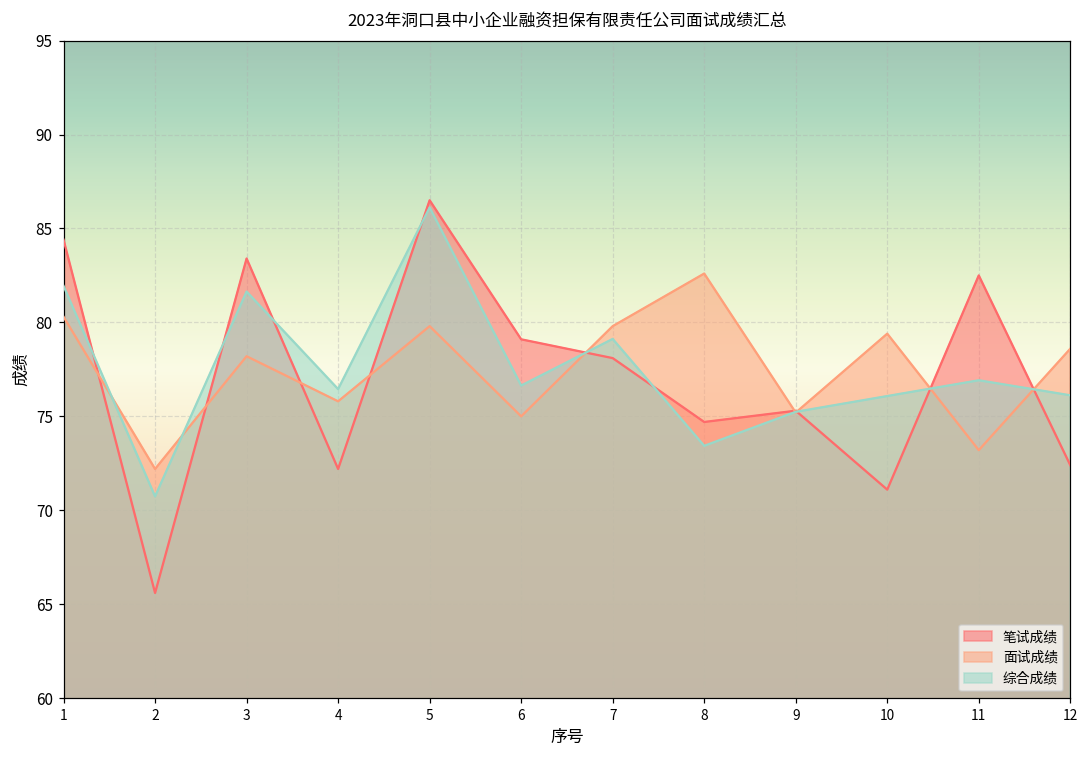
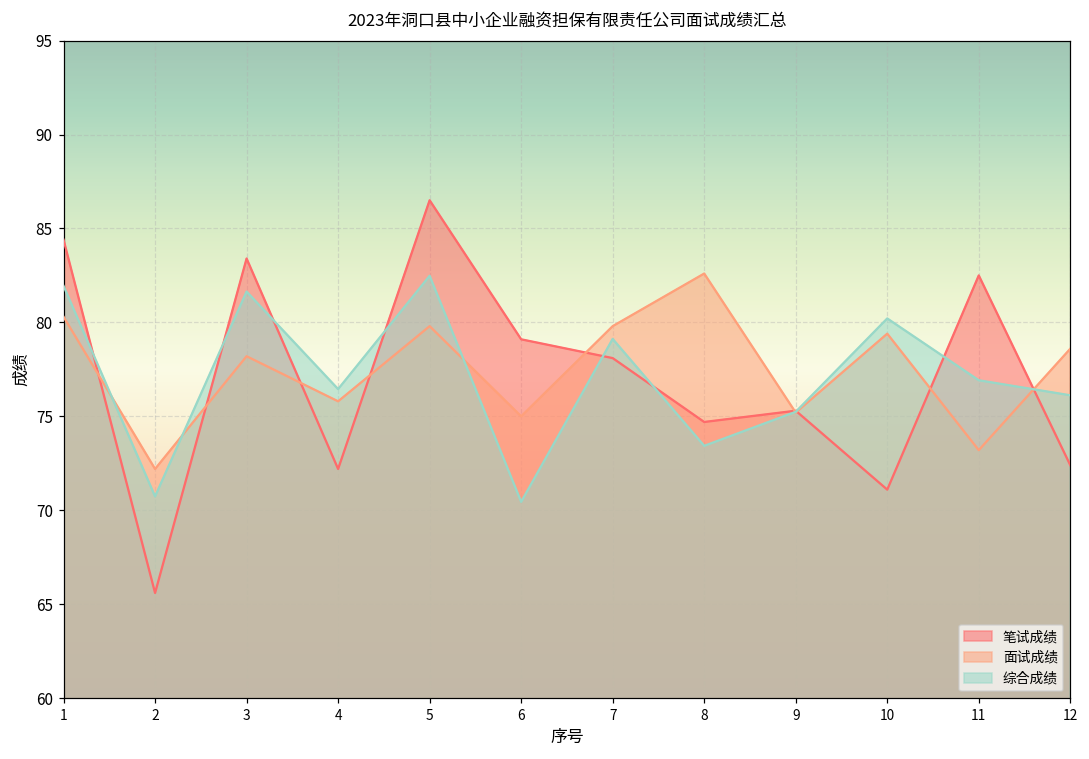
  {
    "综合成绩": {
      "1": 81.9,
      "2": 70.7,
      "3": 81.6,
      "4": 76.5,
-     "5": 86.1,
-     "6": 76.6,
+     "5": 82.5,
+     "6": 70.5,
      "7": 79.1,
      "8": 73.4,
-     "10": 76.1,
+     "10": 80.2,
      "11": 76.9,
      "12": 76.1
    }
  }
